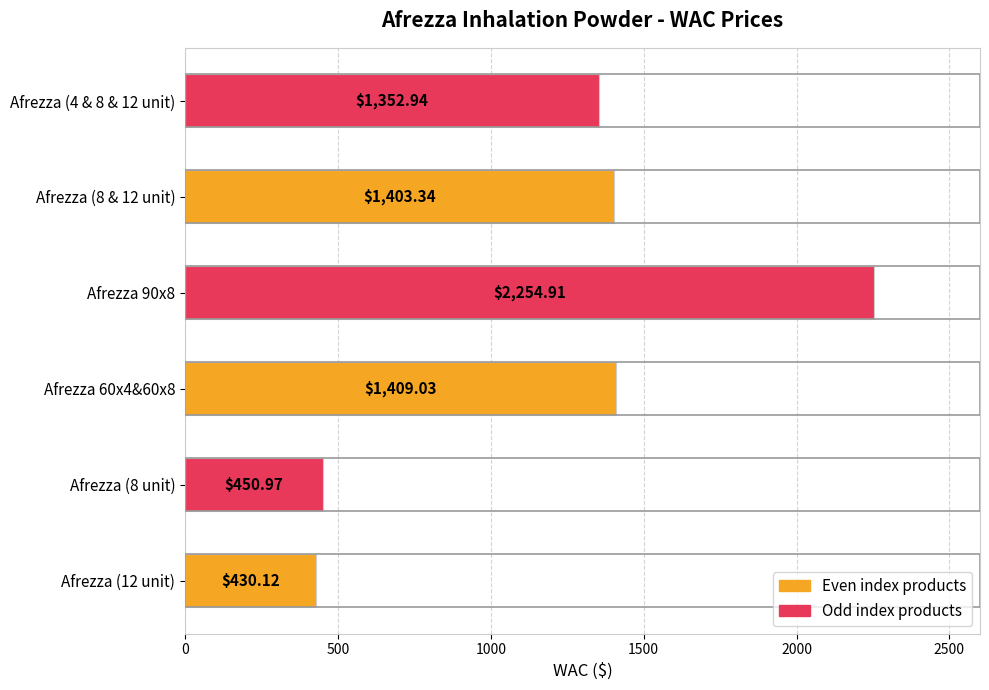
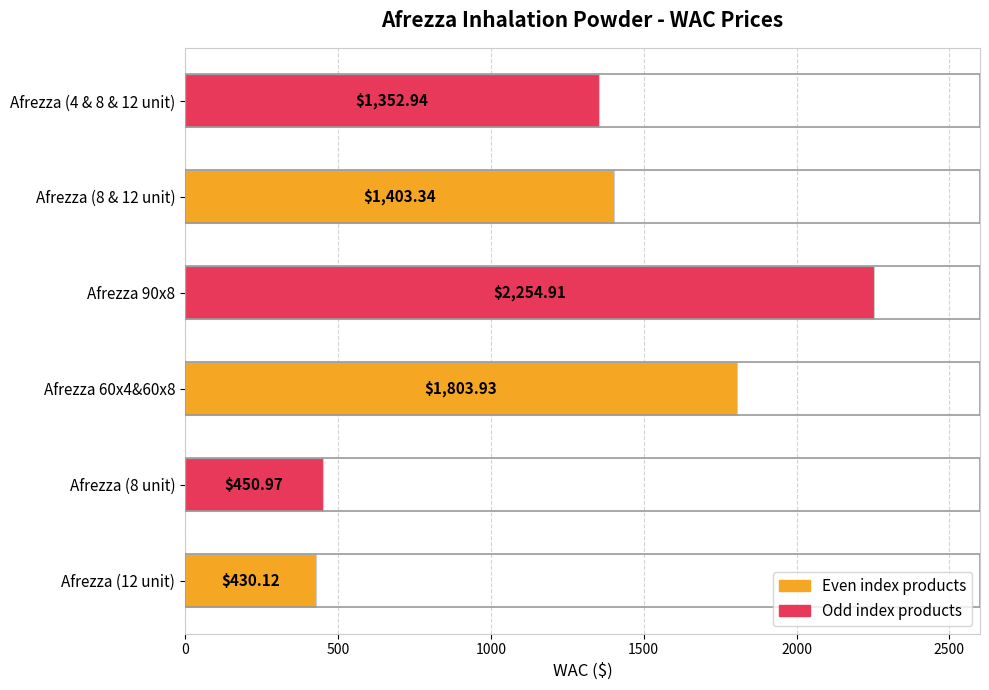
  {
    "Afrezza (4 & 8 & 12 unit)": "$1,352.94",
    "Afrezza (8 & 12 unit)": "$1,403.34",
    "Afrezza 90x8": "$2,254.91",
-   "Afrezza 60x4&60x8": "$1,409.03",
+   "Afrezza 60x4&60x8": "$1,803.93",
    "Afrezza (8 unit)": "$450.97",
    "Afrezza (12 unit)": "$430.12"
  }
